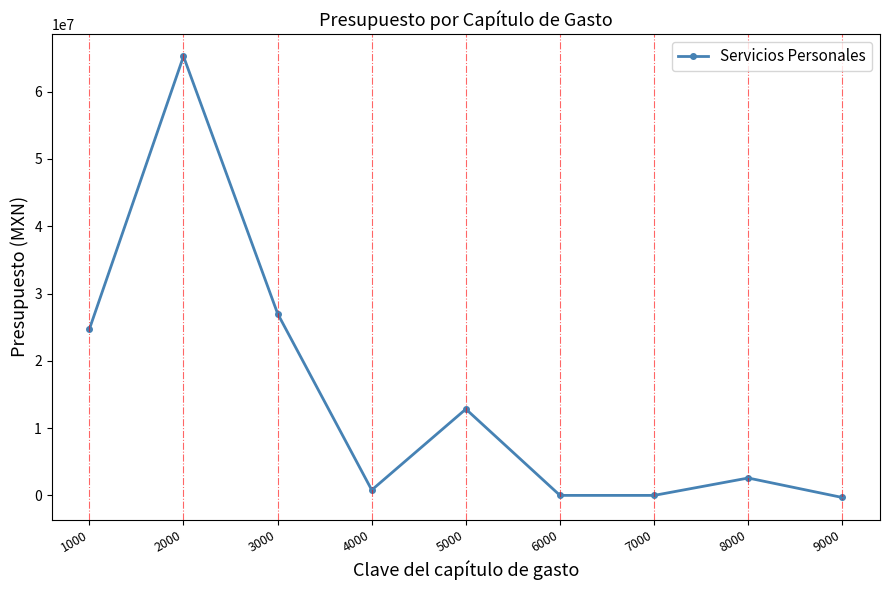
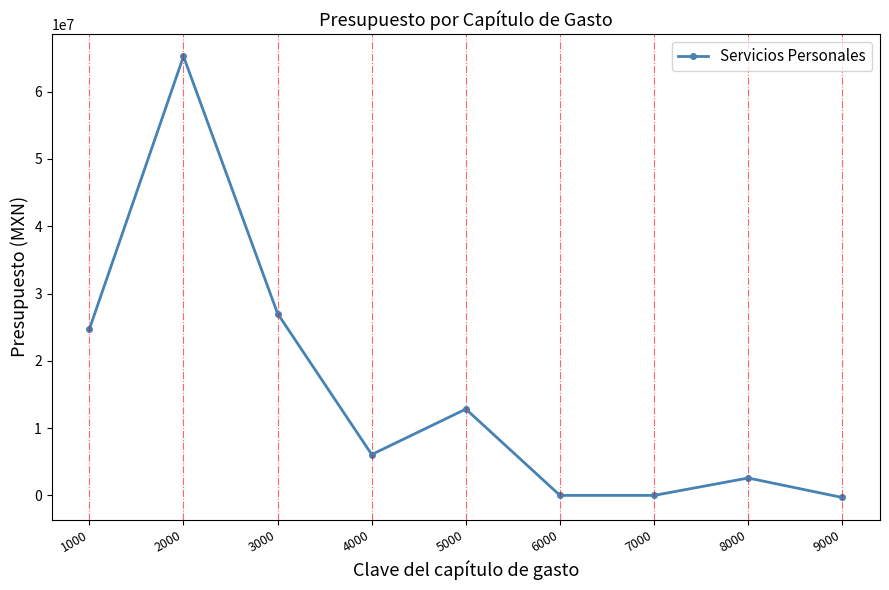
  {
    "1000": 25000000,
    "2000": 65000000,
    "3000": 27000000,
-   "4000": 1000000,
+   "4000": 6000000,
    "5000": 13000000,
    "6000": 0,
    "7000": 0,
    "8000": 3000000,
    "9000": 0
  }
